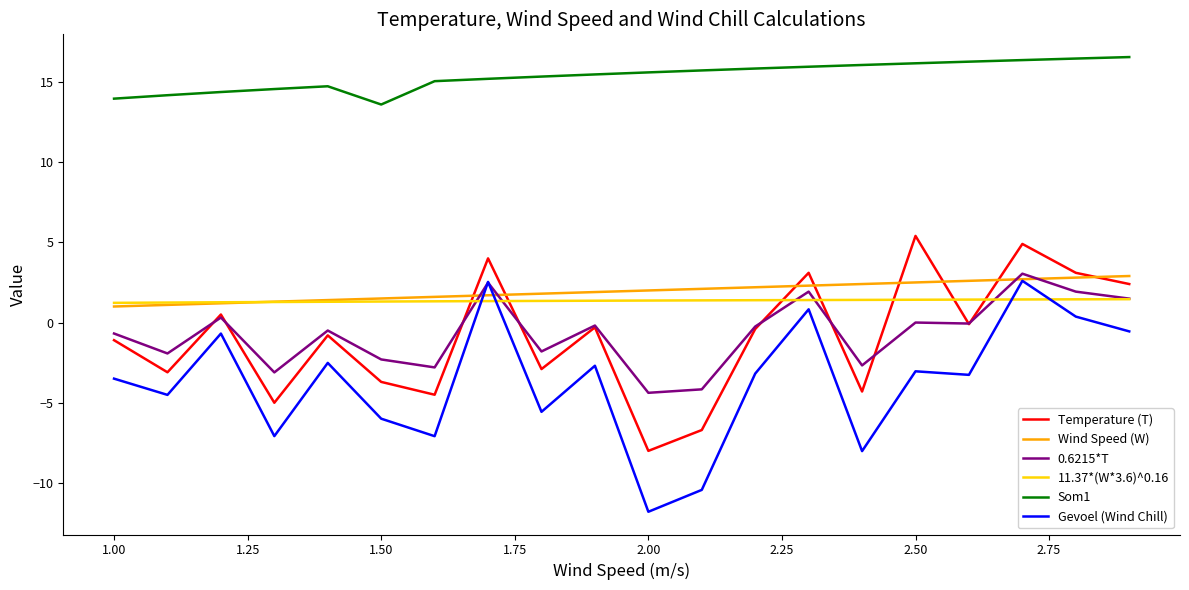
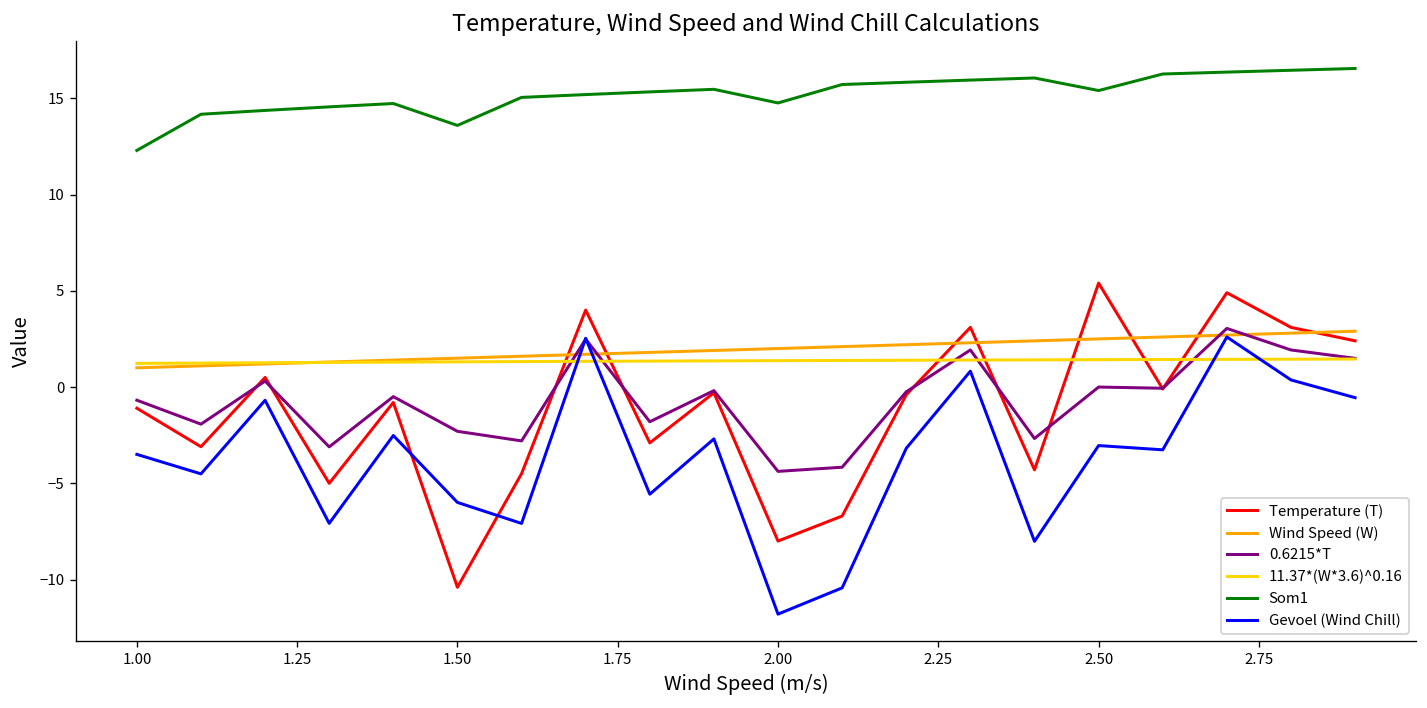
  {
    "Temperature (T)": {
      "1.00": -1.1,
-     "1.50": -3.7,
+     "1.50": -10.4,
      "2.00": -8.0,
      "2.50": 5.4
    },
    "0.6215*T": {
      "1.00": -0.7,
      "1.50": -2.3,
      "2.00": -4.4,
      "2.50": 0.0
    },
    "Som1": {
-     "1.00": 14.0,
+     "1.00": 12.3,
      "1.50": 13.6,
-     "2.00": 15.6,
-     "2.50": 16.2
+     "2.00": 14.8,
+     "2.50": 15.4
    },
    "Gevoel (Wind Chill)": {
      "1.00": -3.5,
      "1.50": -6.0,
      "2.00": -11.8,
      "2.50": -3.0
    }
  }
